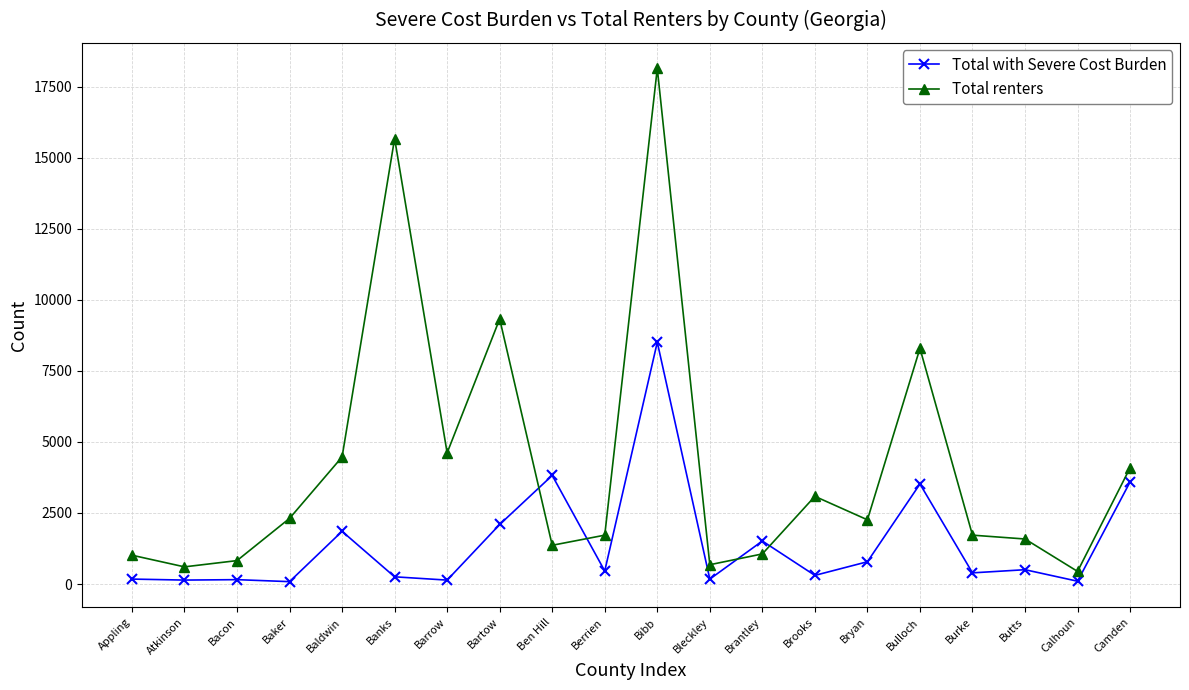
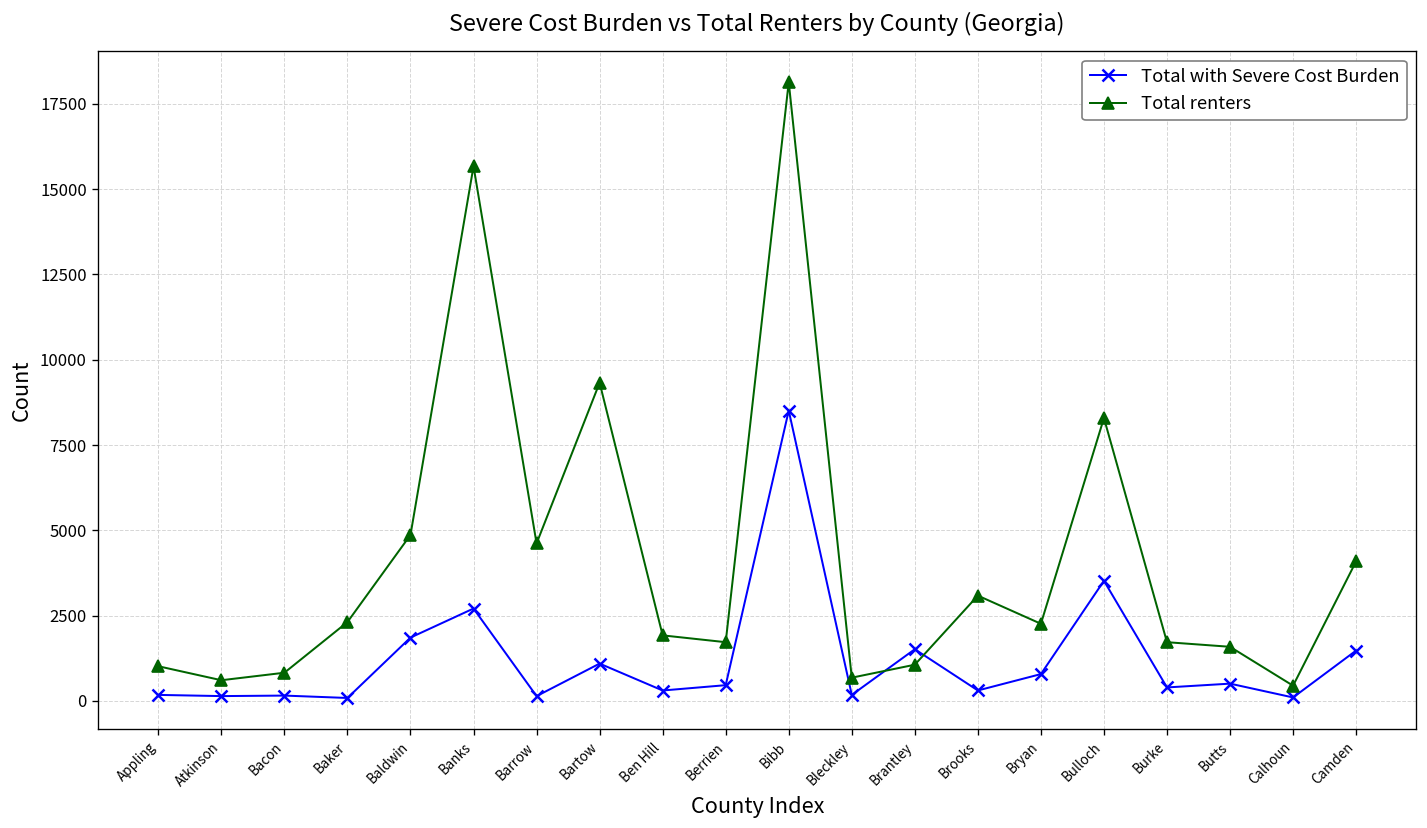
  {
    "Total with Severe Cost Burden": {
      "Appling": 200,
      "Atkinson": 100,
      "Bacon": 200,
      "Baker": 100,
      "Baldwin": 1900,
-     "Banks": 300,
+     "Banks": 2700,
      "Barrow": 100,
-     "Bartow": 2100,
-     "Ben Hill": 3800,
+     "Bartow": 1100,
+     "Ben Hill": 300,
      "Berrien": 500,
      "Bibb": 8500,
      "Bleckley": 200,
      "Brantley": 1500,
      "Brooks": 300,
      "Bryan": 800,
      "Bulloch": 3500,
      "Burke": 400,
      "Butts": 500,
      "Calhoun": 100,
-     "Camden": 3600
+     "Camden": 1500
    },
    "Total renters": {
      "Appling": 1000,
      "Atkinson": 600,
      "Bacon": 800,
      "Baker": 2300,
-     "Baldwin": 4500,
+     "Baldwin": 4900,
      "Banks": 15700,
      "Barrow": 4600,
      "Bartow": 9300,
-     "Ben Hill": 1400,
+     "Ben Hill": 1900,
      "Berrien": 1700,
      "Bibb": 18100,
      "Bleckley": 700,
      "Brantley": 1100,
      "Brooks": 3100,
      "Bryan": 2300,
      "Bulloch": 8300,
      "Burke": 1700,
      "Butts": 1600,
      "Calhoun": 400,
      "Camden": 4100
    }
  }
